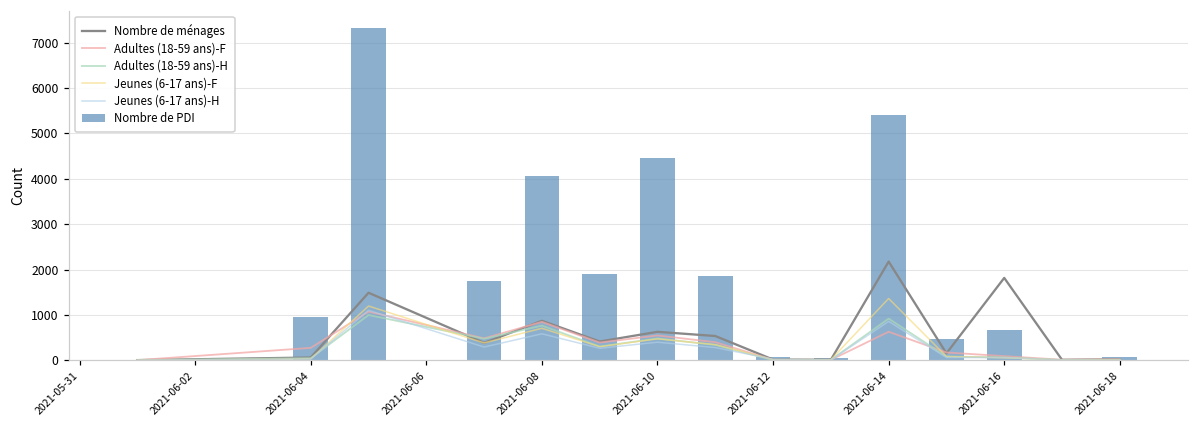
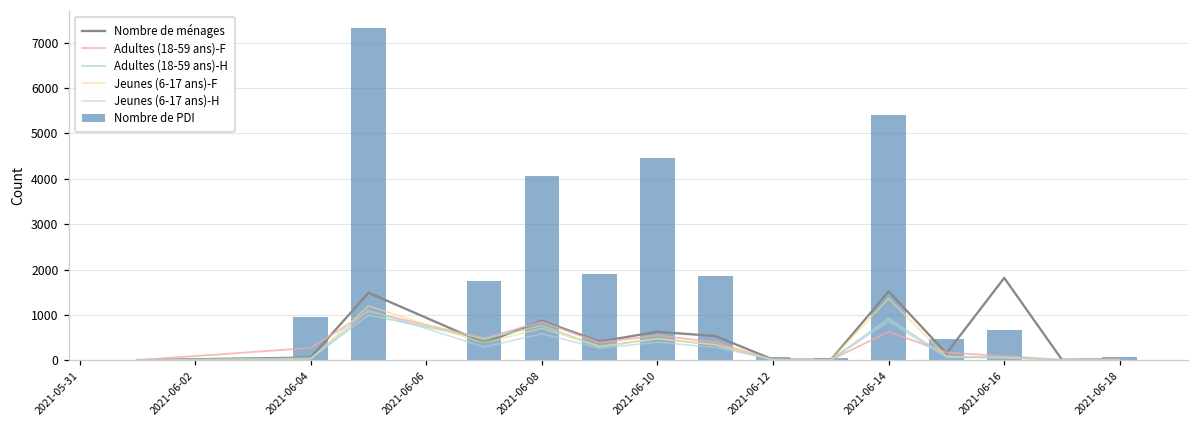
  {
    "Nombre de PDI": {
      "2021-06-04": 1000,
      "2021-06-08": 4100,
      "2021-06-10": 4400,
      "2021-06-12": 100,
      "2021-06-14": 5400,
      "2021-06-16": 700,
      "2021-06-18": 100
    },
    "Nombre de ménages": {
      "2021-06-10": 600,
-     "2021-06-14": 2200,
+     "2021-06-14": 1500,
      "2021-06-16": 1800
    },
    "Adultes (18-59 ans)-F": {
      "2021-06-04": 300,
      "2021-06-10": 500,
      "2021-06-14": 600
    },
    "Jeunes (6-17 ans)-F": {
      "2021-06-14": 1400
    }
  }
